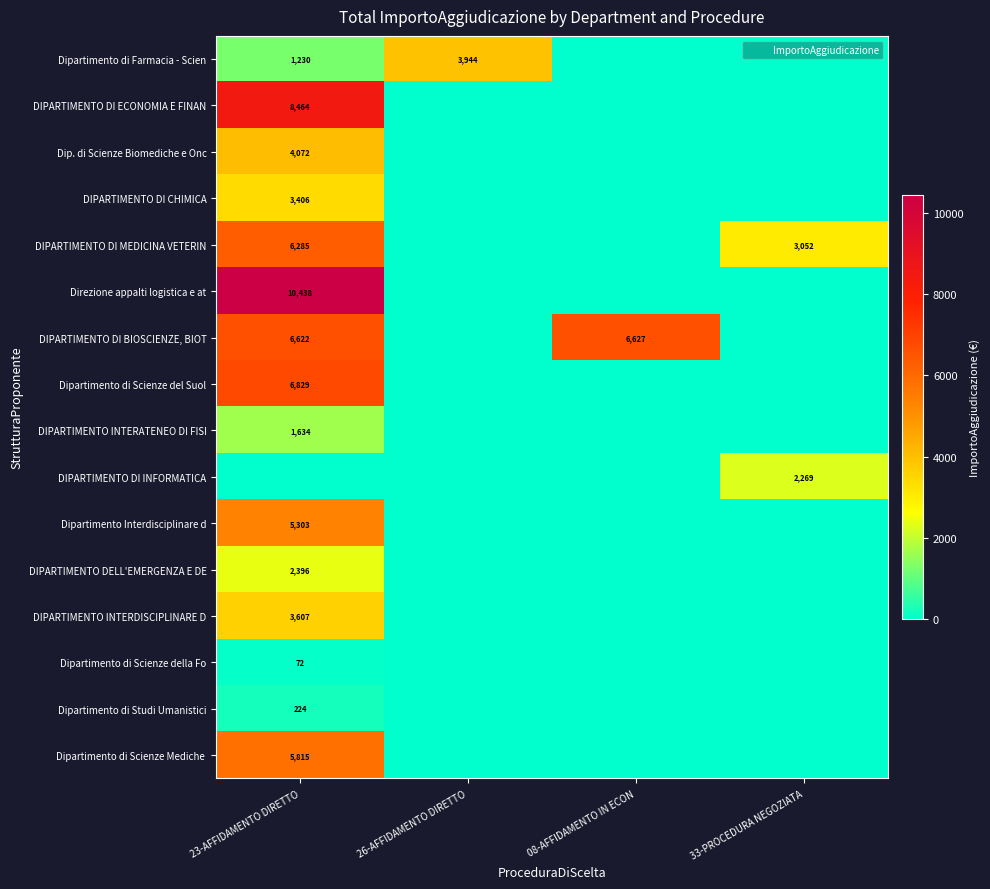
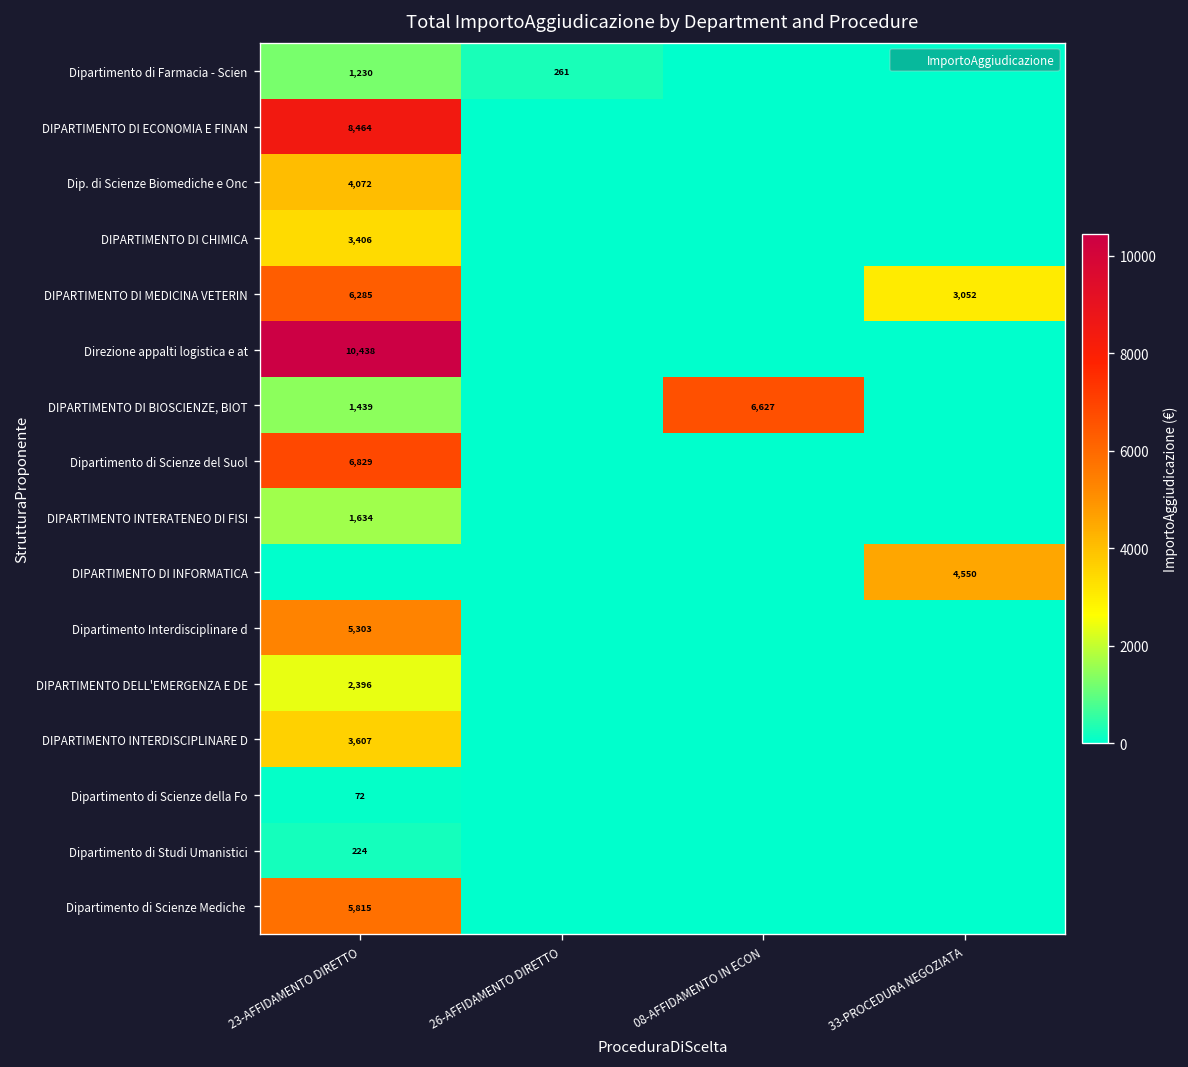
  {
    "Dipartimento di Farmacia - Scien": {
      "23-AFFIDAMENTO DIRETTO": "1,230",
-     "26-AFFIDAMENTO DIRETTO": "3,944"
+     "26-AFFIDAMENTO DIRETTO": "261"
    },
    "DIPARTIMENTO DI ECONOMIA E FINAN": {
      "23-AFFIDAMENTO DIRETTO": "8,464"
    },
    "Dip. di Scienze Biomediche e Onc": {
      "23-AFFIDAMENTO DIRETTO": "4,072"
    },
    "DIPARTIMENTO DI CHIMICA": {
      "23-AFFIDAMENTO DIRETTO": "3,406"
    },
    "DIPARTIMENTO DI MEDICINA VETERIN": {
      "23-AFFIDAMENTO DIRETTO": "6,285",
      "33-PROCEDURA NEGOZIATA": "3,052"
    },
    "Direzione appalti logistica e at": {
      "23-AFFIDAMENTO DIRETTO": "10,438"
    },
    "DIPARTIMENTO DI BIOSCIENZE, BIOT": {
-     "23-AFFIDAMENTO DIRETTO": "6,622",
+     "23-AFFIDAMENTO DIRETTO": "1,439",
      "08-AFFIDAMENTO IN ECON": "6,627"
    },
    "Dipartimento di Scienze del Suol": {
      "23-AFFIDAMENTO DIRETTO": "6,829"
    },
    "DIPARTIMENTO INTERATENEO DI FISI": {
      "23-AFFIDAMENTO DIRETTO": "1,634"
    },
    "DIPARTIMENTO DI INFORMATICA": {
-     "33-PROCEDURA NEGOZIATA": "2,269"
+     "33-PROCEDURA NEGOZIATA": "4,550"
    },
    "Dipartimento Interdisciplinare d": {
      "23-AFFIDAMENTO DIRETTO": "5,303"
    },
    "DIPARTIMENTO DELL'EMERGENZA E DE": {
      "23-AFFIDAMENTO DIRETTO": "2,396"
    },
    "DIPARTIMENTO INTERDISCIPLINARE D": {
      "23-AFFIDAMENTO DIRETTO": "3,607"
    },
    "Dipartimento di Scienze della Fo": {
      "23-AFFIDAMENTO DIRETTO": "72"
    },
    "Dipartimento di Studi Umanistici": {
      "23-AFFIDAMENTO DIRETTO": "224"
    },
    "Dipartimento di Scienze Mediche": {
      "23-AFFIDAMENTO DIRETTO": "5,815"
    }
  }
